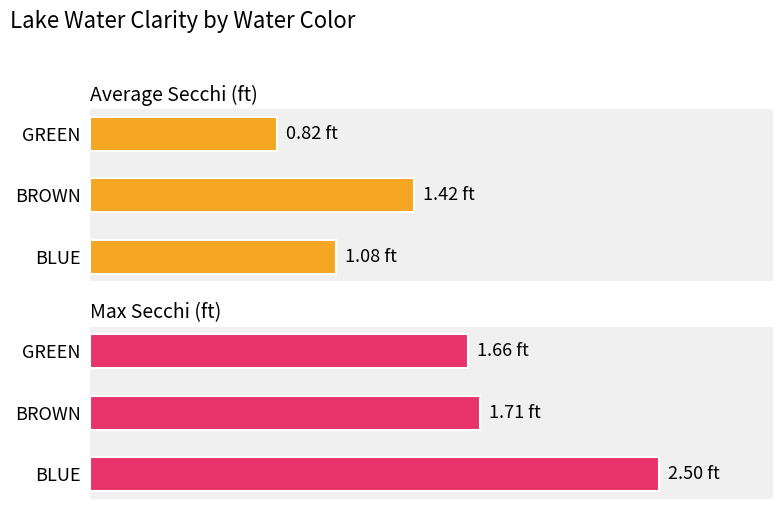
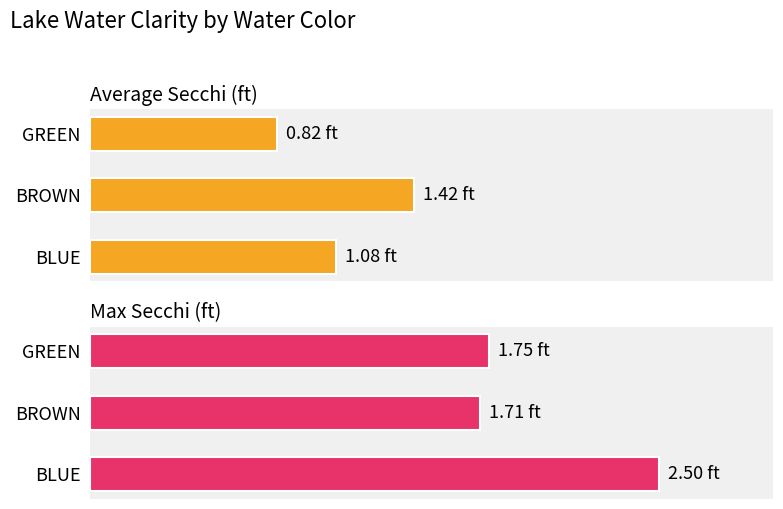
  {
    "Average Secchi (ft)": {
      "GREEN": 0.82,
      "BROWN": 1.42,
      "BLUE": 1.08
    },
    "Max Secchi (ft)": {
-     "GREEN": 1.66,
+     "GREEN": 1.75,
      "BROWN": 1.71,
      "BLUE": 2.50
    }
  }
